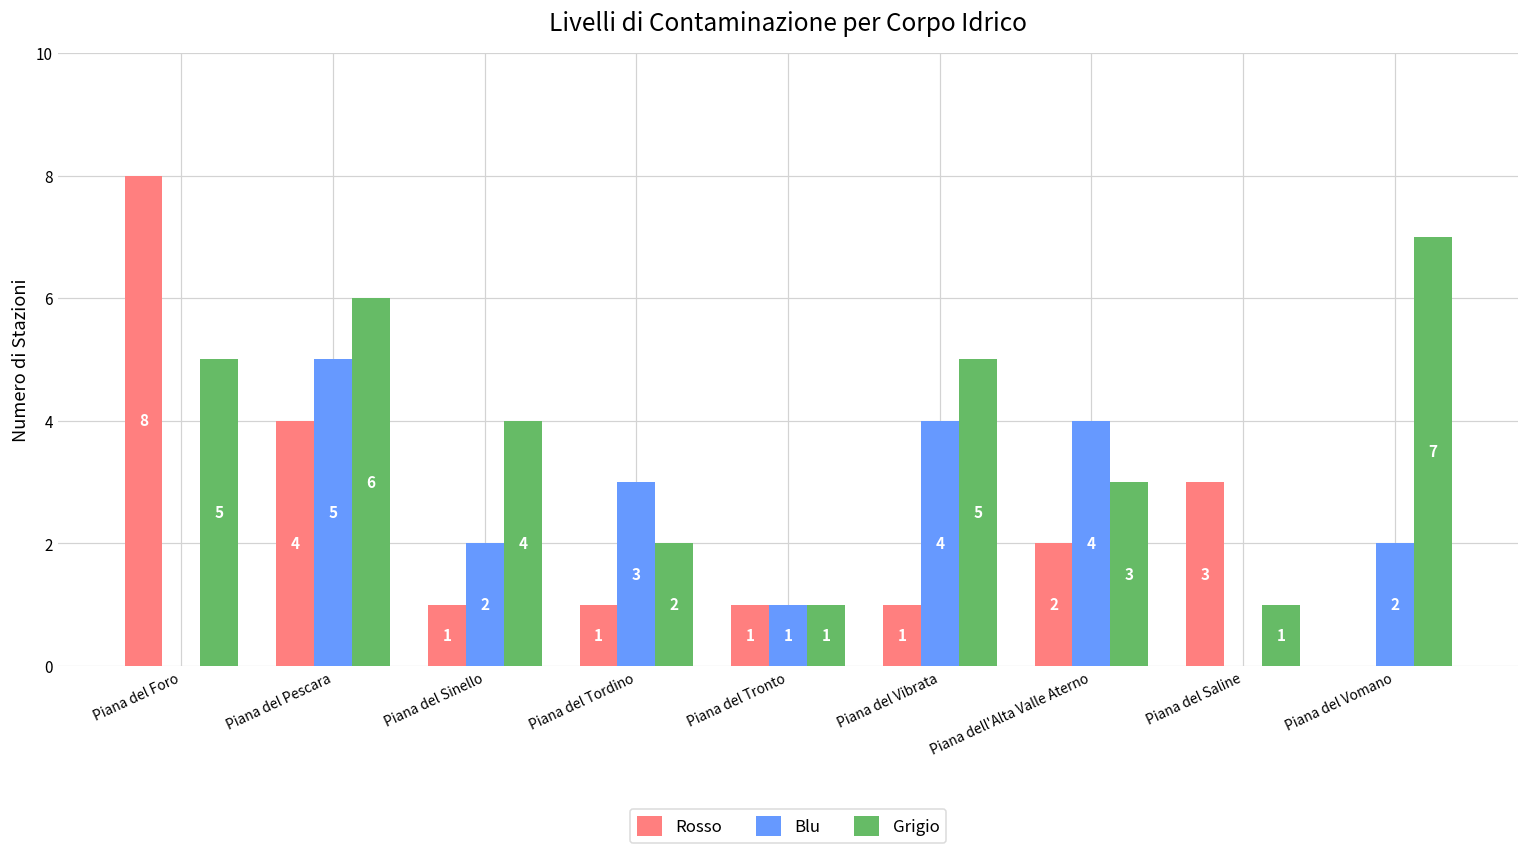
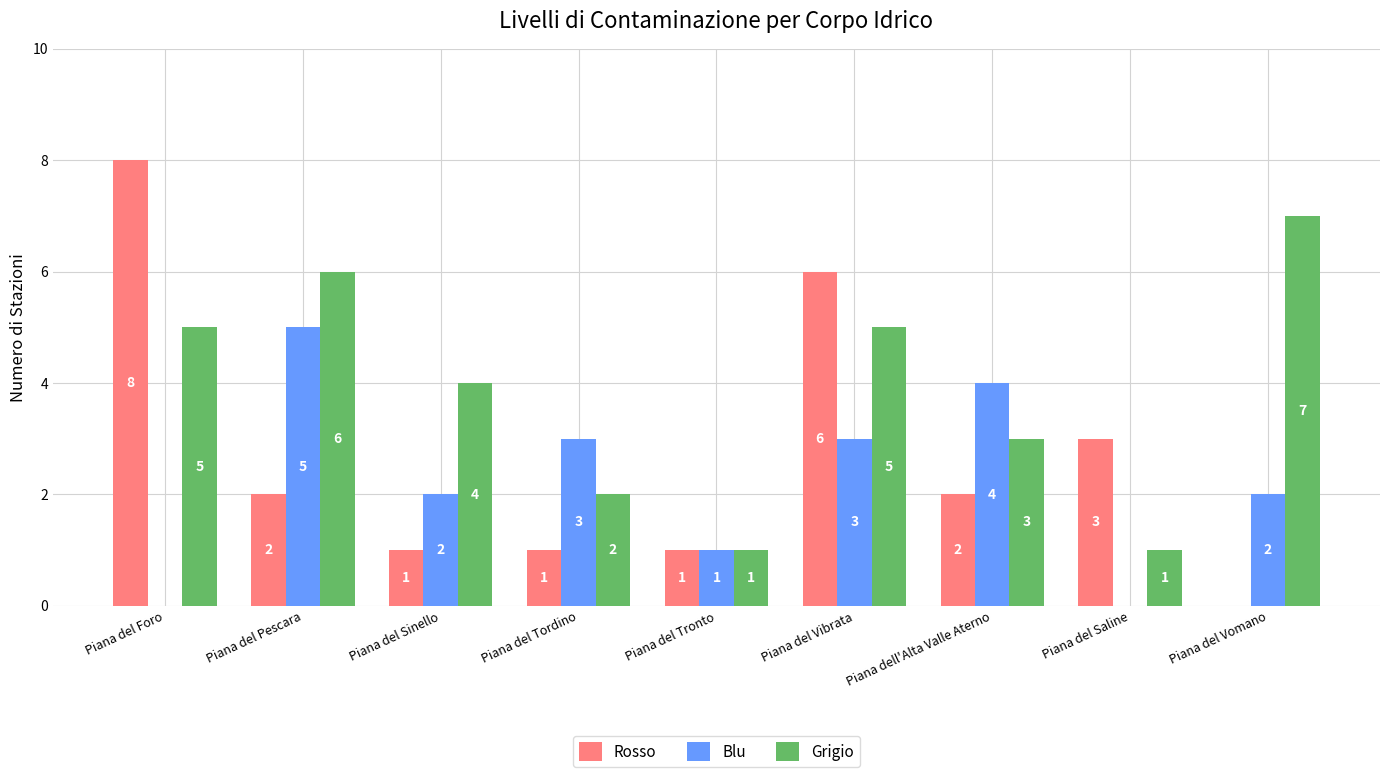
  {
    "Rosso": {
      "Piana del Foro": 8,
-     "Piana del Pescara": 4,
+     "Piana del Pescara": 2,
      "Piana del Sinello": 1,
      "Piana del Tordino": 1,
      "Piana del Tronto": 1,
-     "Piana del Vibrata": 1,
+     "Piana del Vibrata": 6,
      "Piana dell'Alta Valle Aterno": 2,
      "Piana del Saline": 3
    },
    "Blu": {
      "Piana del Pescara": 5,
      "Piana del Sinello": 2,
      "Piana del Tordino": 3,
      "Piana del Tronto": 1,
-     "Piana del Vibrata": 4,
+     "Piana del Vibrata": 3,
      "Piana dell'Alta Valle Aterno": 4,
      "Piana del Vomano": 2
    },
    "Grigio": {
      "Piana del Foro": 5,
      "Piana del Pescara": 6,
      "Piana del Sinello": 4,
      "Piana del Tordino": 2,
      "Piana del Tronto": 1,
      "Piana del Vibrata": 5,
      "Piana dell'Alta Valle Aterno": 3,
      "Piana del Saline": 1,
      "Piana del Vomano": 7
    }
  }
